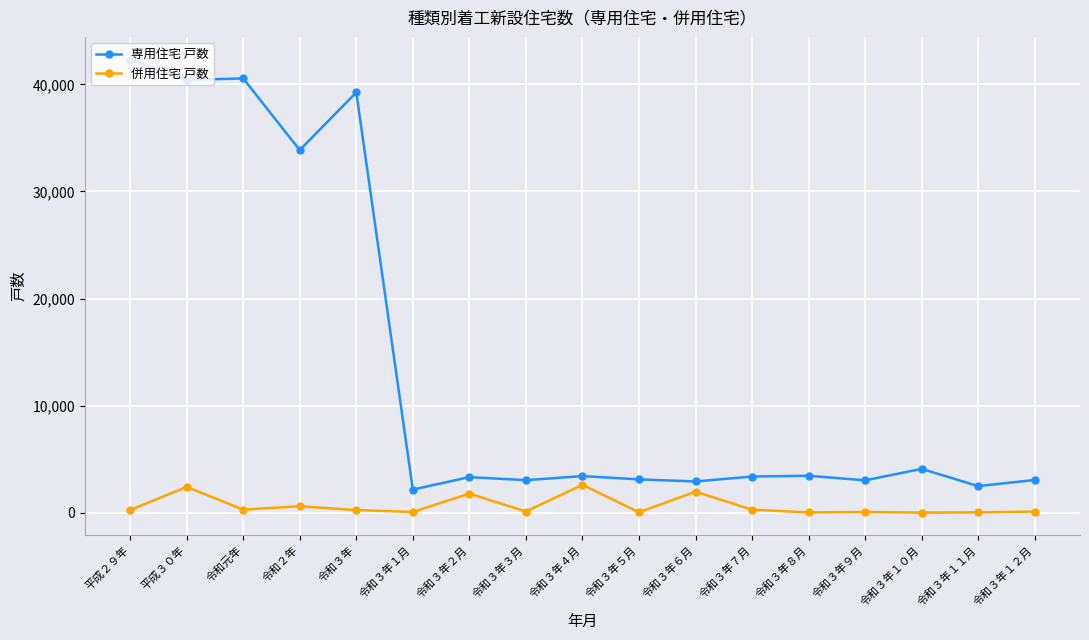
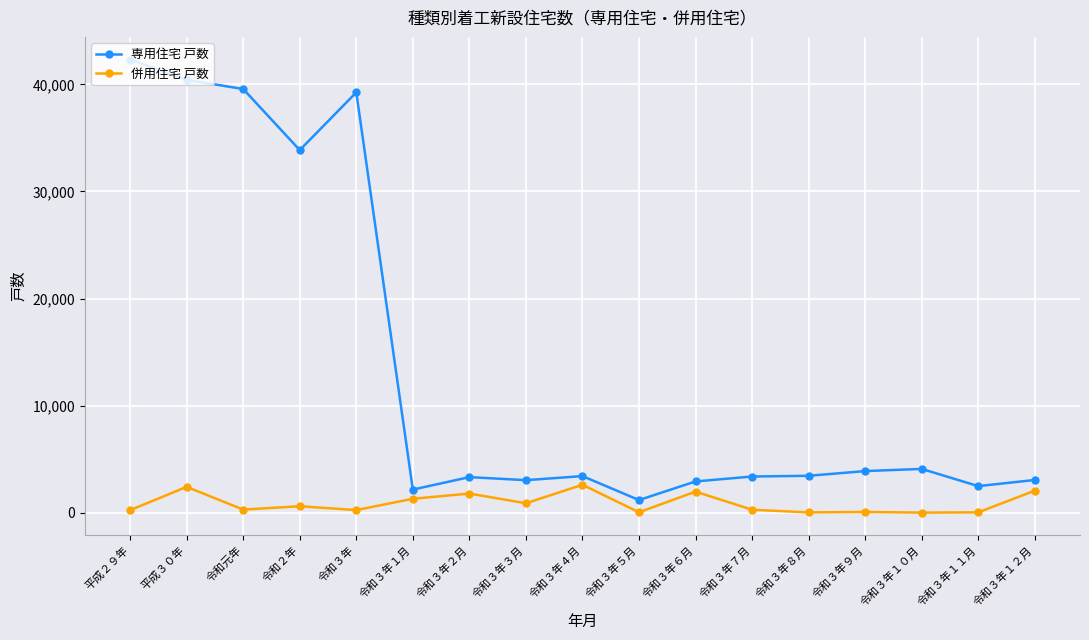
  {
    "専用住宅 戸数": {
-     "令和元年": "40,500",
+     "令和元年": "39,600",
      "令和２年": "33,900",
      "令和３年": "39,200",
      "令和３年１月": "2,200",
      "令和３年２月": "3,300",
      "令和３年３月": "3,000",
      "令和３年４月": "3,400",
-     "令和３年５月": "3,100",
+     "令和３年５月": "1,200",
      "令和３年６月": "2,900",
      "令和３年７月": "3,400",
      "令和３年８月": "3,400",
-     "令和３年９月": "3,000",
+     "令和３年９月": "3,900",
      "令和３年１０月": "4,100",
      "令和３年１１月": "2,500",
      "令和３年１２月": "3,100"
    },
    "併用住宅 戸数": {
      "平成２９年": "200",
      "平成３０年": "2,400",
      "令和元年": "300",
      "令和２年": "600",
      "令和３年": "200",
-     "令和３年１月": "100",
+     "令和３年１月": "1,300",
      "令和３年２月": "1,800",
-     "令和３年３月": "100",
+     "令和３年３月": "900",
      "令和３年４月": "2,600",
      "令和３年５月": "0",
      "令和３年６月": "2,000",
      "令和３年７月": "300",
      "令和３年８月": "0",
      "令和３年９月": "100",
      "令和３年１０月": "0",
      "令和３年１１月": "0",
-     "令和３年１２月": "100"
+     "令和３年１２月": "2,100"
    }
  }
